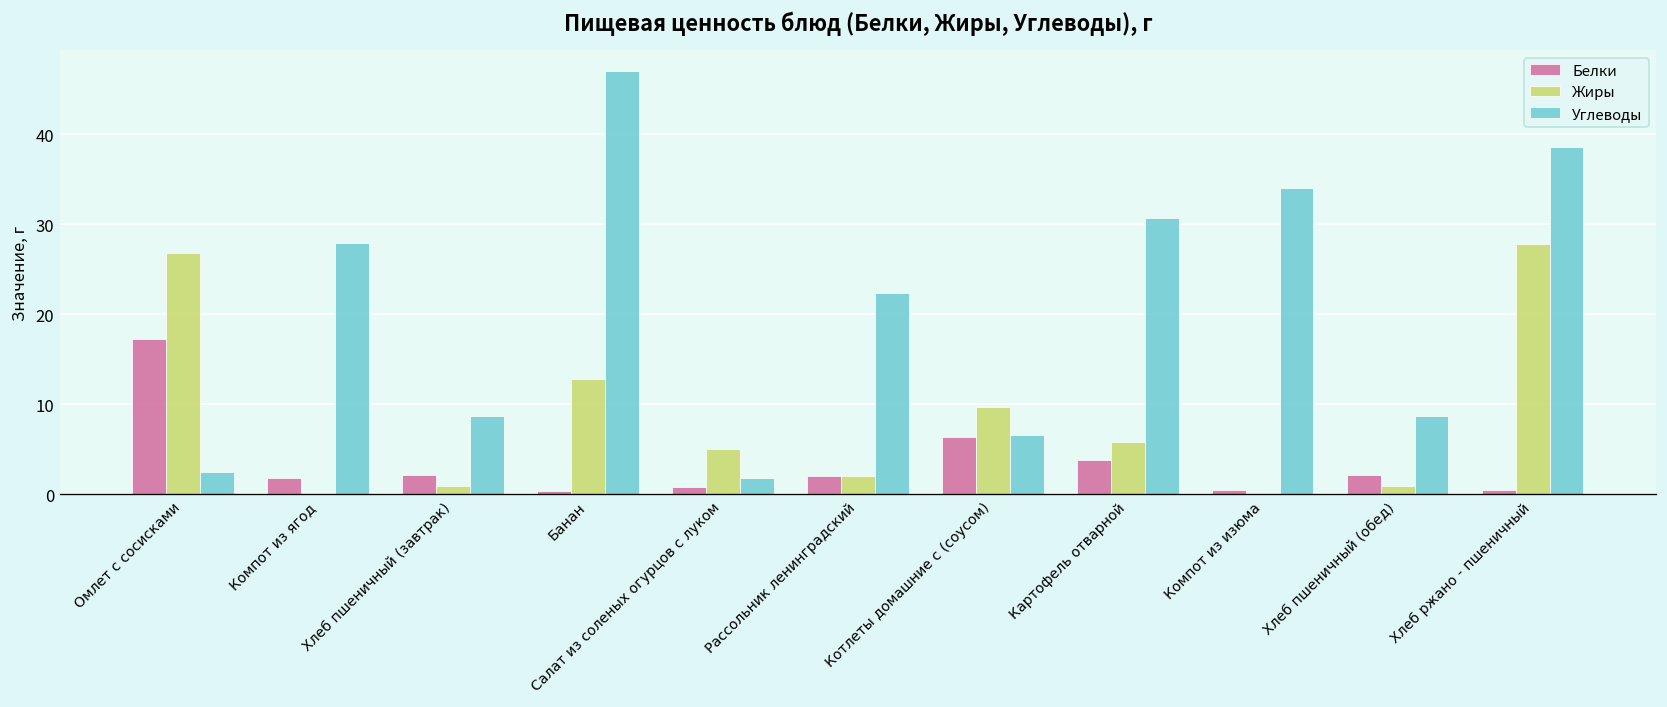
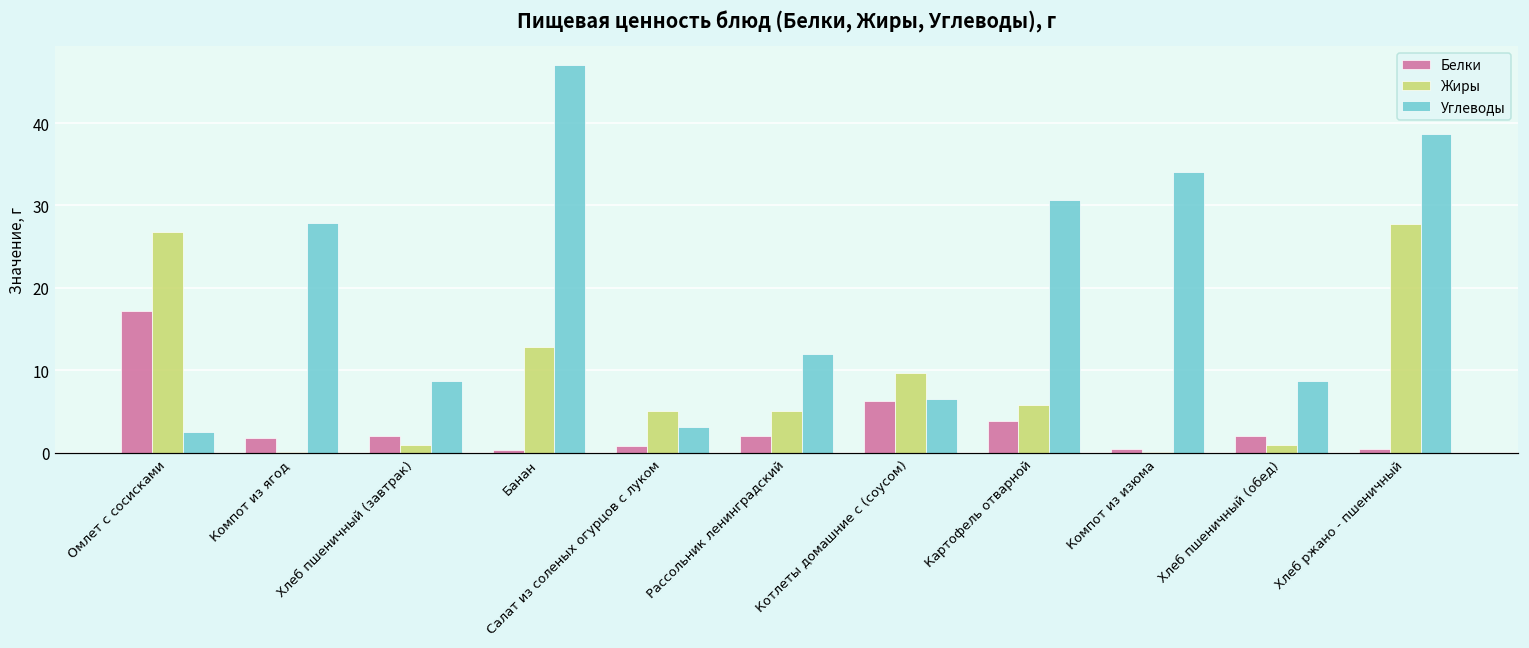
  {
    "Белки": {
      "Омлет с сосисками": 17,
      "Компот из ягод": 2,
      "Хлеб пшеничный (завтрак)": 2,
      "Банан": 0,
      "Салат из соленых огурцов с луком": 1,
      "Рассольник ленинградский": 2,
      "Котлеты домашние с (соусом)": 6,
      "Картофель отварной": 4,
      "Компот из изюма": 0,
      "Хлеб пшеничный (обед)": 2,
      "Хлеб ржано - пшеничный": 0
    },
    "Жиры": {
      "Омлет с сосисками": 27,
      "Хлеб пшеничный (завтрак)": 1,
      "Банан": 13,
      "Салат из соленых огурцов с луком": 5,
-     "Рассольник ленинградский": 2,
+     "Рассольник ленинградский": 5,
      "Котлеты домашние с (соусом)": 10,
      "Картофель отварной": 6,
      "Хлеб пшеничный (обед)": 1,
      "Хлеб ржано - пшеничный": 28
    },
    "Углеводы": {
      "Омлет с сосисками": 3,
      "Компот из ягод": 28,
      "Хлеб пшеничный (завтрак)": 9,
      "Банан": 47,
-     "Салат из соленых огурцов с луком": 2,
-     "Рассольник ленинградский": 22,
+     "Салат из соленых огурцов с луком": 3,
+     "Рассольник ленинградский": 12,
      "Котлеты домашние с (соусом)": 7,
      "Картофель отварной": 31,
      "Компот из изюма": 34,
      "Хлеб пшеничный (обед)": 9,
      "Хлеб ржано - пшеничный": 39
    }
  }
